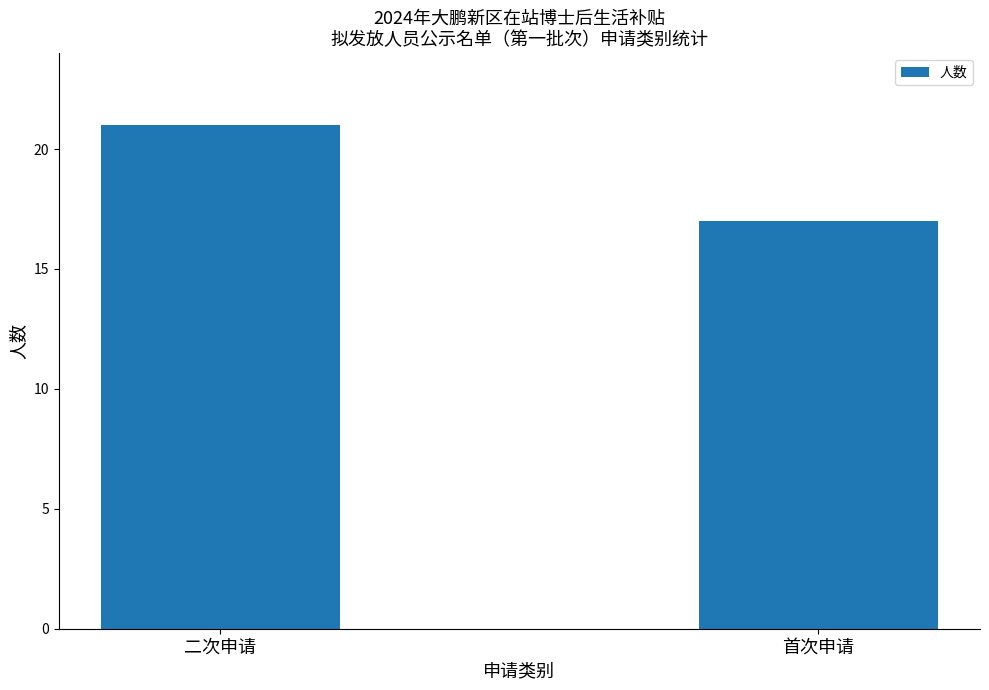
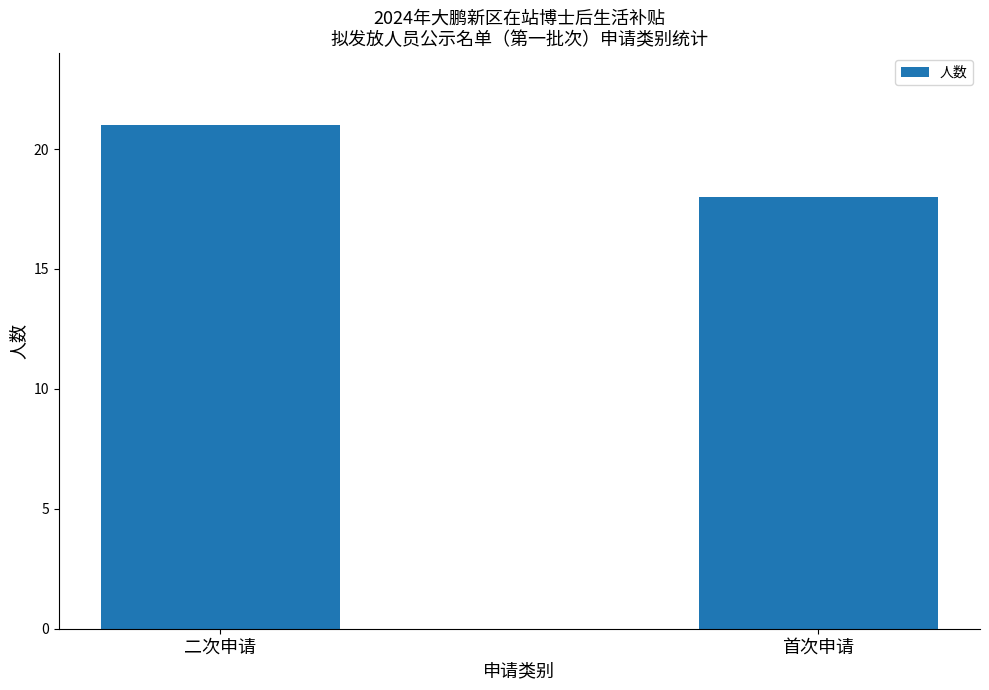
  {
    "二次申请": 21,
-   "首次申请": 17
+   "首次申请": 18
  }
